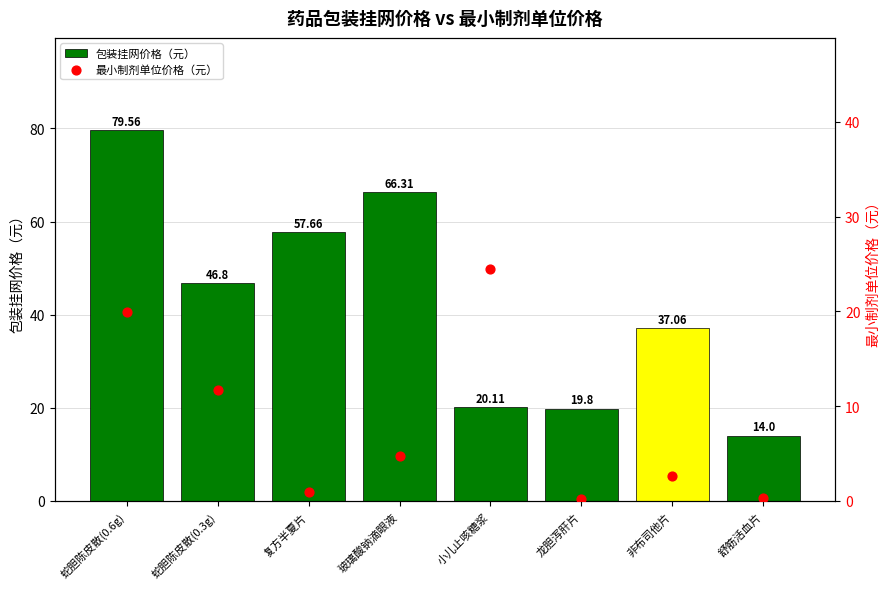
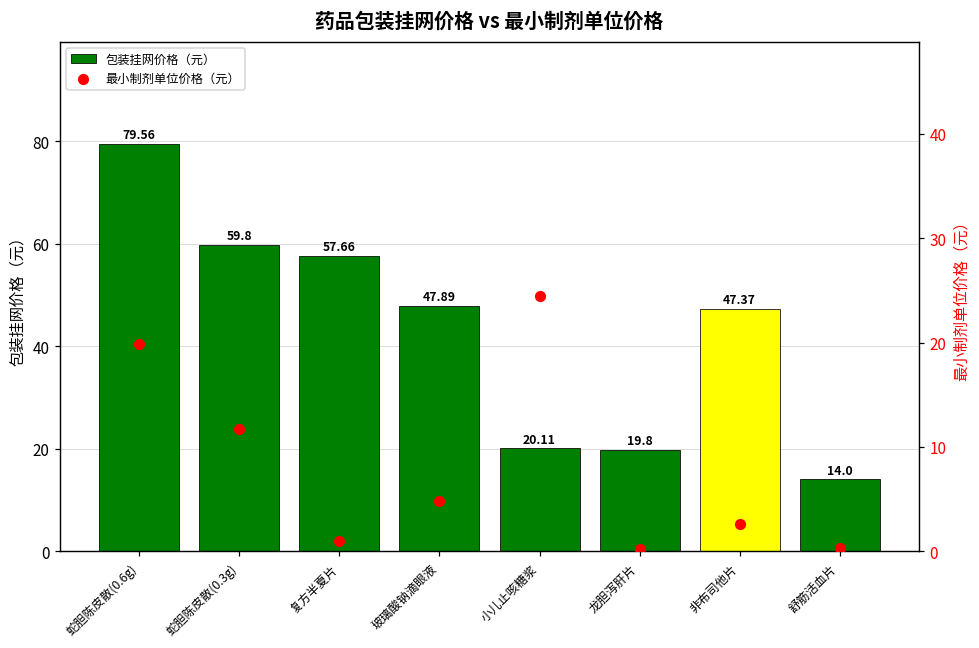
  {
    "包装挂网价格（元）": {
      "蛇胆陈皮散(0.6g)": 79.56,
-     "蛇胆陈皮散(0.3g)": 46.8,
+     "蛇胆陈皮散(0.3g)": 59.8,
      "复方半夏片": 57.66,
-     "玻璃酸钠滴眼液": 66.31,
+     "玻璃酸钠滴眼液": 47.89,
      "小儿止咳糖浆": 20.11,
      "龙胆泻肝片": 19.8,
-     "非布司他片": 37.06,
+     "非布司他片": 47.37,
      "舒筋活血片": 14.0
    }
  }
